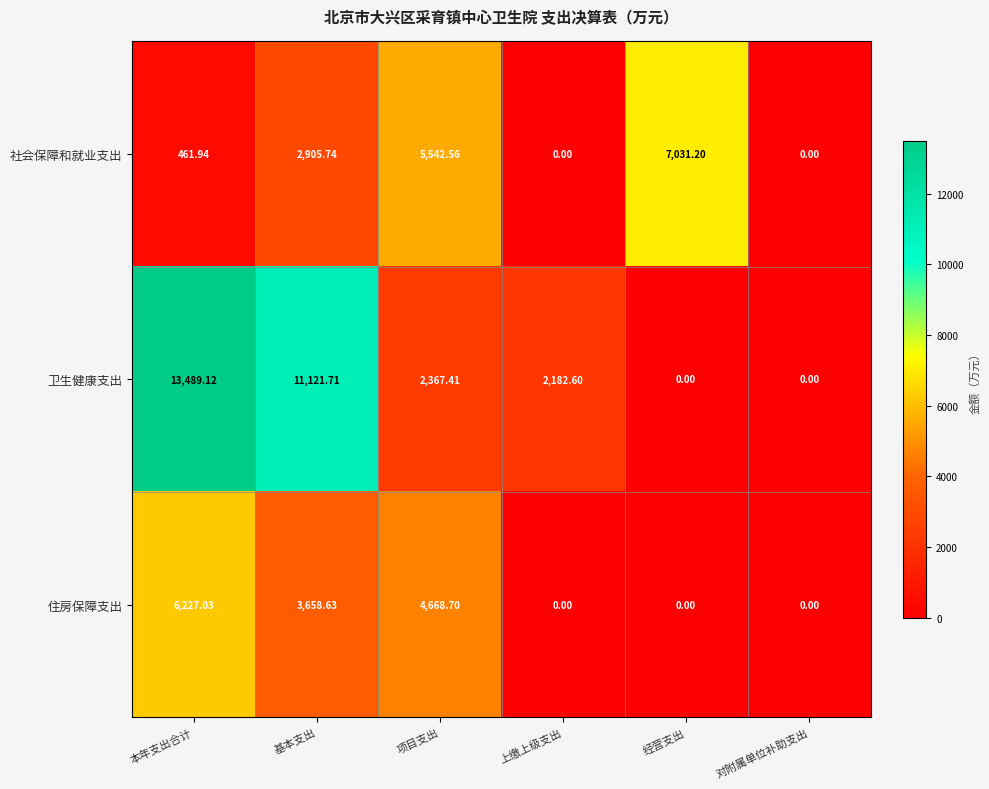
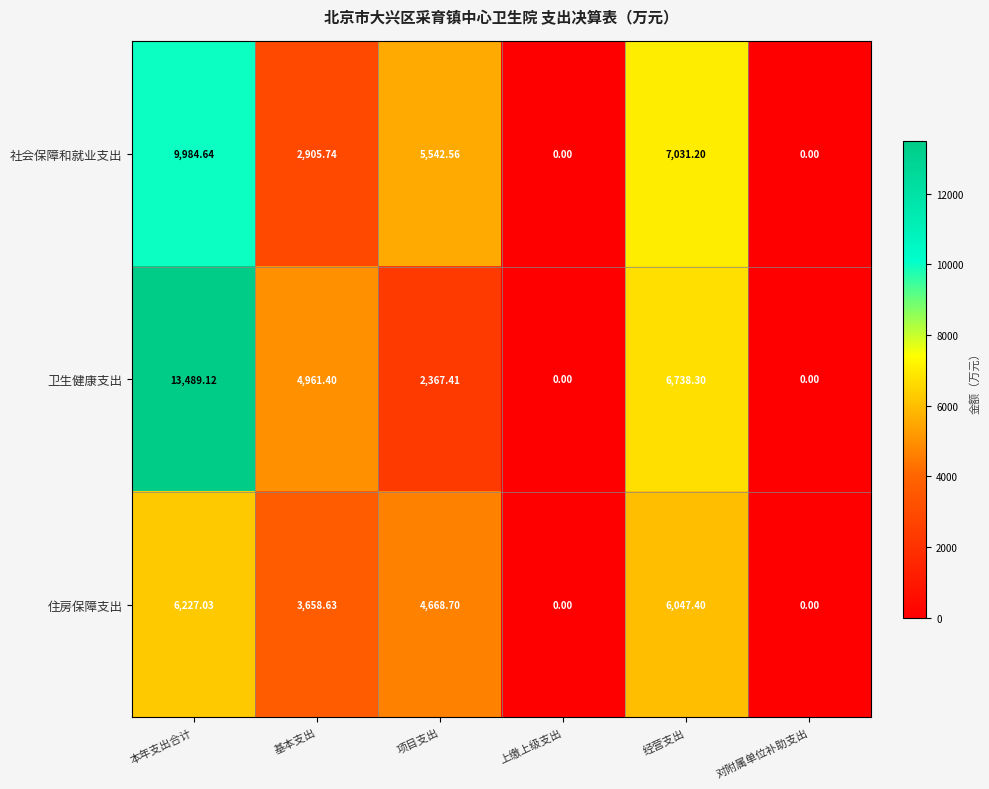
  {
    "社会保障和就业支出": {
-     "本年支出合计": "461.94",
+     "本年支出合计": "9,984.64",
      "基本支出": "2,905.74",
      "项目支出": "5,542.56",
      "上缴上级支出": "0.00",
      "经营支出": "7,031.20",
      "对附属单位补助支出": "0.00"
    },
    "卫生健康支出": {
      "本年支出合计": "13,489.12",
-     "基本支出": "11,121.71",
+     "基本支出": "4,961.40",
      "项目支出": "2,367.41",
-     "上缴上级支出": "2,182.60",
-     "经营支出": "0.00",
+     "上缴上级支出": "0.00",
+     "经营支出": "6,738.30",
      "对附属单位补助支出": "0.00"
    },
    "住房保障支出": {
      "本年支出合计": "6,227.03",
      "基本支出": "3,658.63",
      "项目支出": "4,668.70",
      "上缴上级支出": "0.00",
-     "经营支出": "0.00",
+     "经营支出": "6,047.40",
      "对附属单位补助支出": "0.00"
    }
  }
